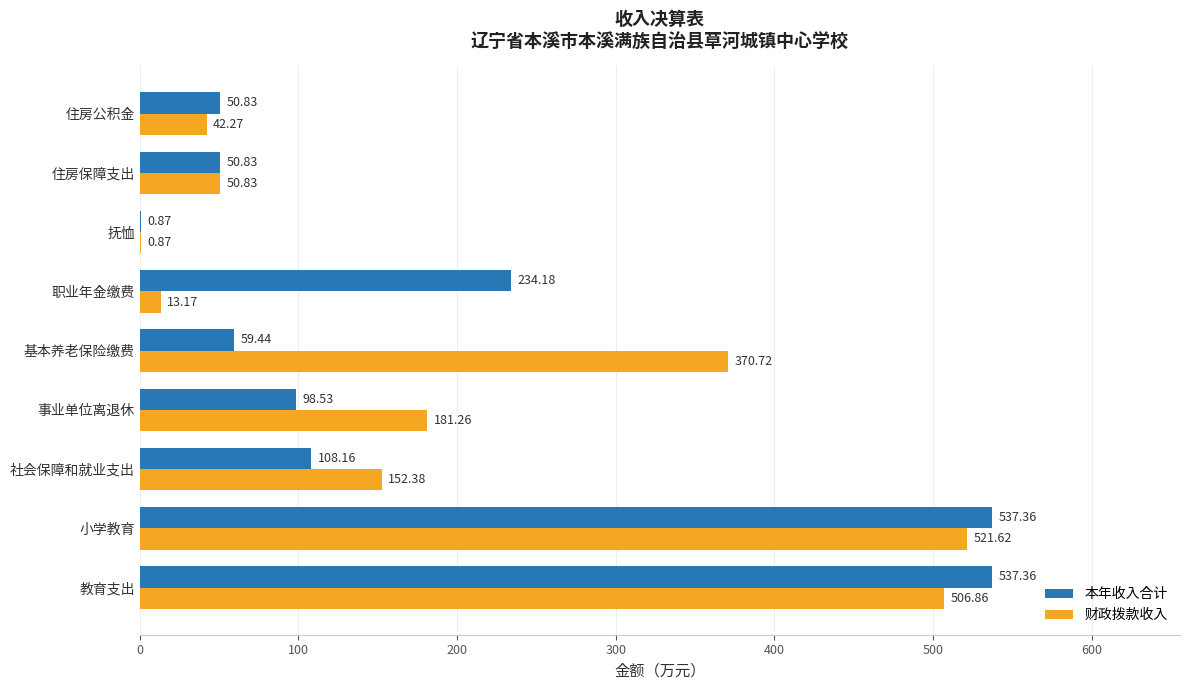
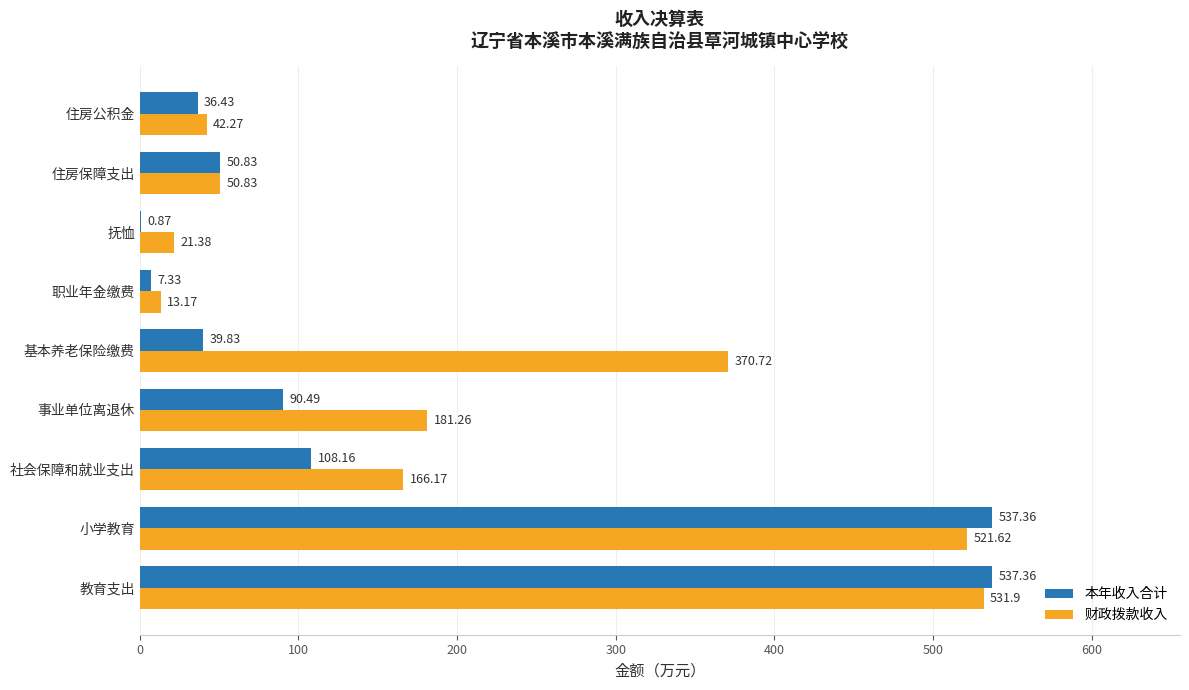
  {
    "本年收入合计": {
-     "住房公积金": 50.83,
+     "住房公积金": 36.43,
      "住房保障支出": 50.83,
      "抚恤": 0.87,
-     "职业年金缴费": 234.18,
-     "基本养老保险缴费": 59.44,
-     "事业单位离退休": 98.53,
+     "职业年金缴费": 7.33,
+     "基本养老保险缴费": 39.83,
+     "事业单位离退休": 90.49,
      "社会保障和就业支出": 108.16,
      "小学教育": 537.36,
      "教育支出": 537.36
    },
    "财政拨款收入": {
      "住房公积金": 42.27,
      "住房保障支出": 50.83,
-     "抚恤": 0.87,
+     "抚恤": 21.38,
      "职业年金缴费": 13.17,
      "基本养老保险缴费": 370.72,
      "事业单位离退休": 181.26,
-     "社会保障和就业支出": 152.38,
+     "社会保障和就业支出": 166.17,
      "小学教育": 521.62,
-     "教育支出": 506.86
+     "教育支出": 531.9
    }
  }
